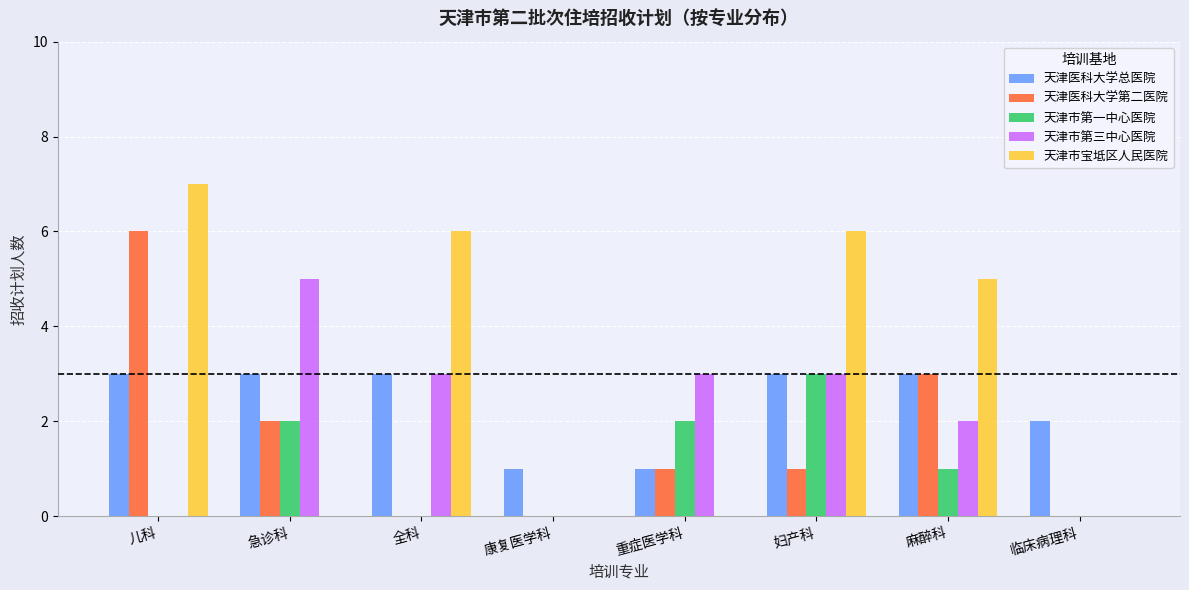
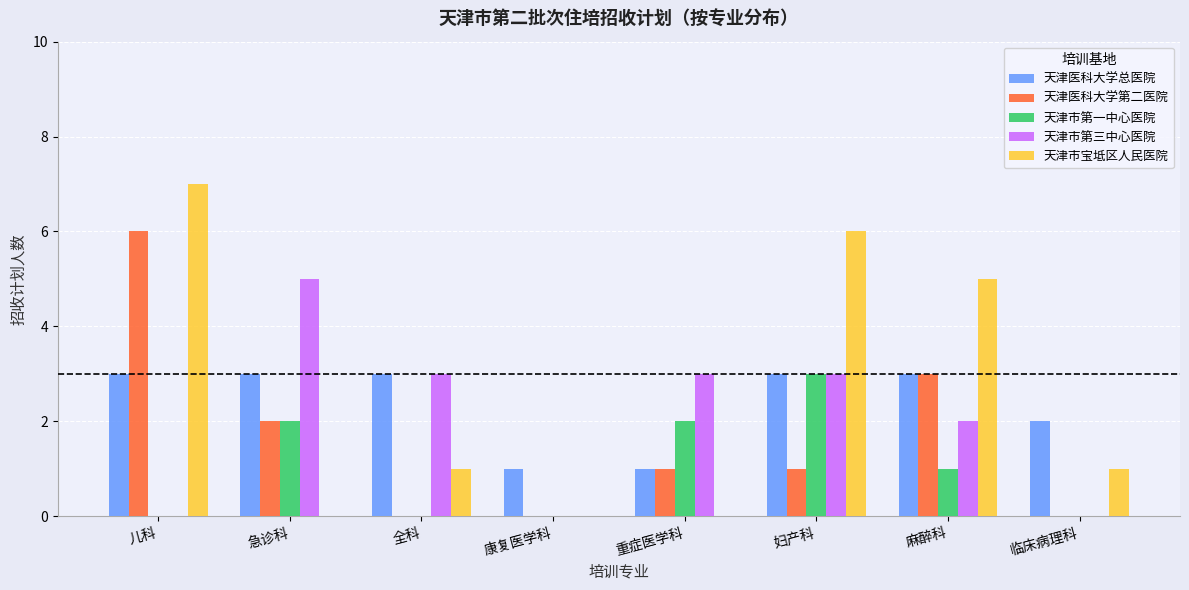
  {
    "天津医科大学总医院": {
      "儿科": 3,
      "急诊科": 3,
      "全科": 3,
      "康复医学科": 1,
      "重症医学科": 1,
      "妇产科": 3,
      "麻醉科": 3,
      "临床病理科": 2
    },
    "天津医科大学第二医院": {
      "儿科": 6,
      "急诊科": 2,
      "全科": 0,
      "康复医学科": 0,
      "重症医学科": 1,
      "妇产科": 1,
      "麻醉科": 3,
      "临床病理科": 0
    },
    "天津市第一中心医院": {
      "儿科": 0,
      "急诊科": 2,
      "全科": 0,
      "康复医学科": 0,
      "重症医学科": 2,
      "妇产科": 3,
      "麻醉科": 1,
      "临床病理科": 0
    },
    "天津市第三中心医院": {
      "儿科": 0,
      "急诊科": 5,
      "全科": 3,
      "康复医学科": 0,
      "重症医学科": 3,
      "妇产科": 3,
      "麻醉科": 2,
      "临床病理科": 0
    },
    "天津市宝坻区人民医院": {
      "儿科": 7,
      "急诊科": 0,
-     "全科": 6,
+     "全科": 1,
      "康复医学科": 0,
      "重症医学科": 0,
      "妇产科": 6,
      "麻醉科": 5,
-     "临床病理科": 0
+     "临床病理科": 1
    }
  }
